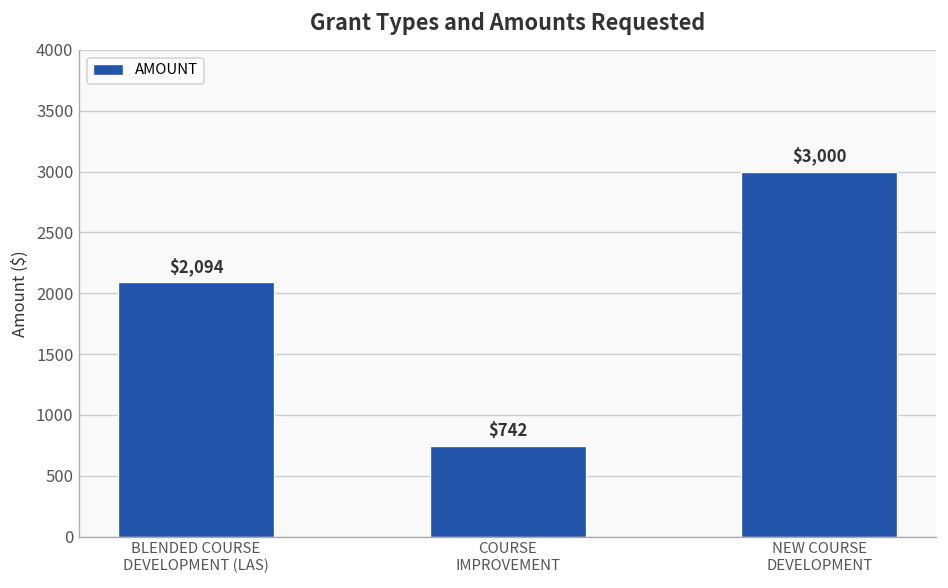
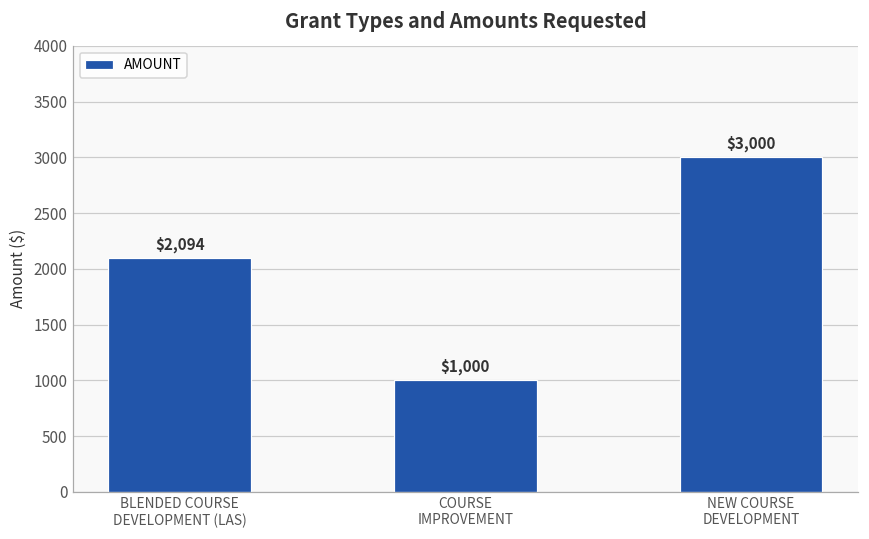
  {
    "BLENDED COURSE DEVELOPMENT (LAS)": "$2,094",
-   "COURSE IMPROVEMENT": "$742",
+   "COURSE IMPROVEMENT": "$1,000",
    "NEW COURSE DEVELOPMENT": "$3,000"
  }
